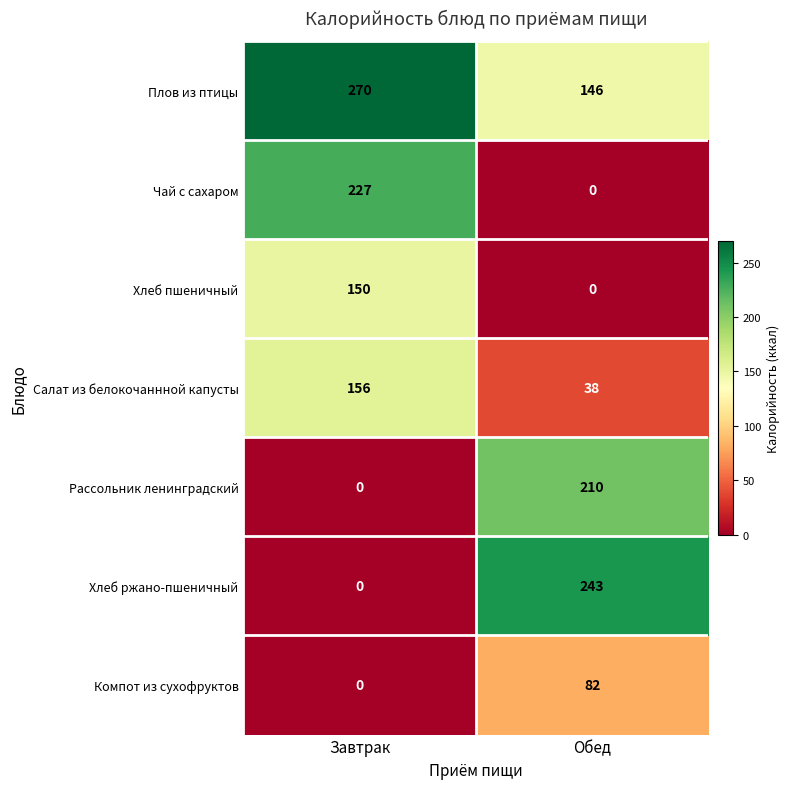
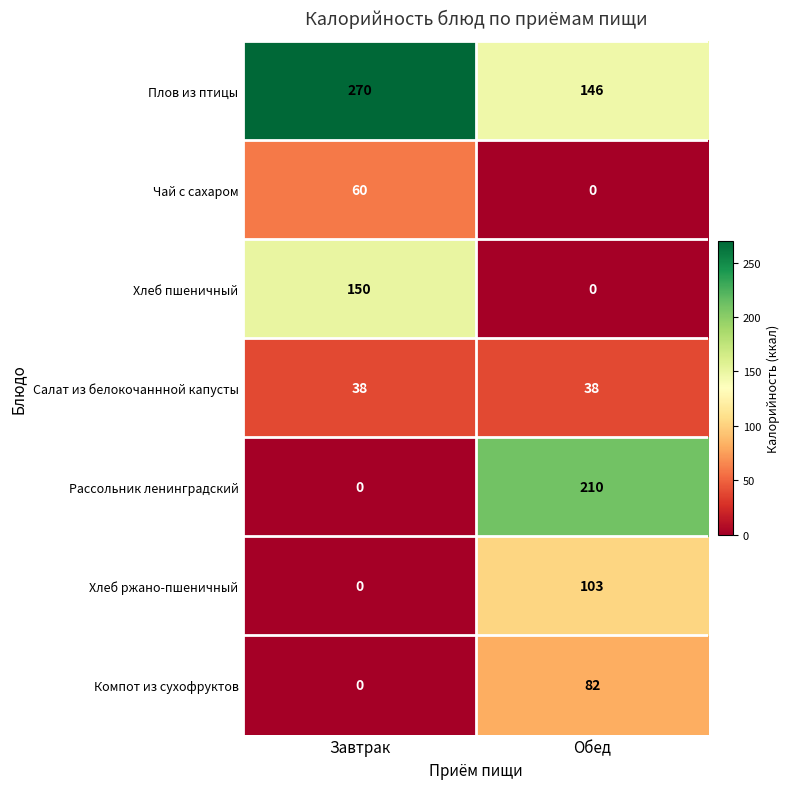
  {
    "Плов из птицы": {
      "Завтрак": 270,
      "Обед": 146
    },
    "Чай с сахаром": {
-     "Завтрак": 227,
+     "Завтрак": 60,
      "Обед": 0
    },
    "Хлеб пшеничный": {
      "Завтрак": 150,
      "Обед": 0
    },
    "Салат из белокочаннной капусты": {
-     "Завтрак": 156,
+     "Завтрак": 38,
      "Обед": 38
    },
    "Рассольник ленинградский": {
      "Завтрак": 0,
      "Обед": 210
    },
    "Хлеб ржано-пшеничный": {
      "Завтрак": 0,
-     "Обед": 243
+     "Обед": 103
    },
    "Компот из сухофруктов": {
      "Завтрак": 0,
      "Обед": 82
    }
  }
